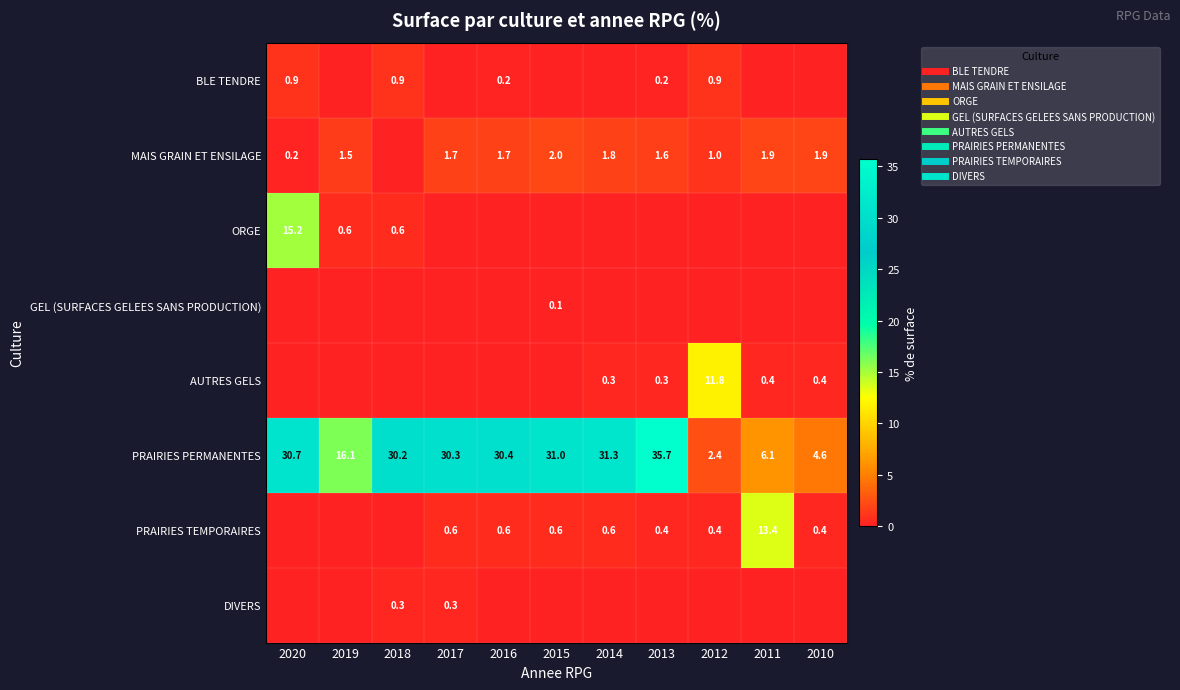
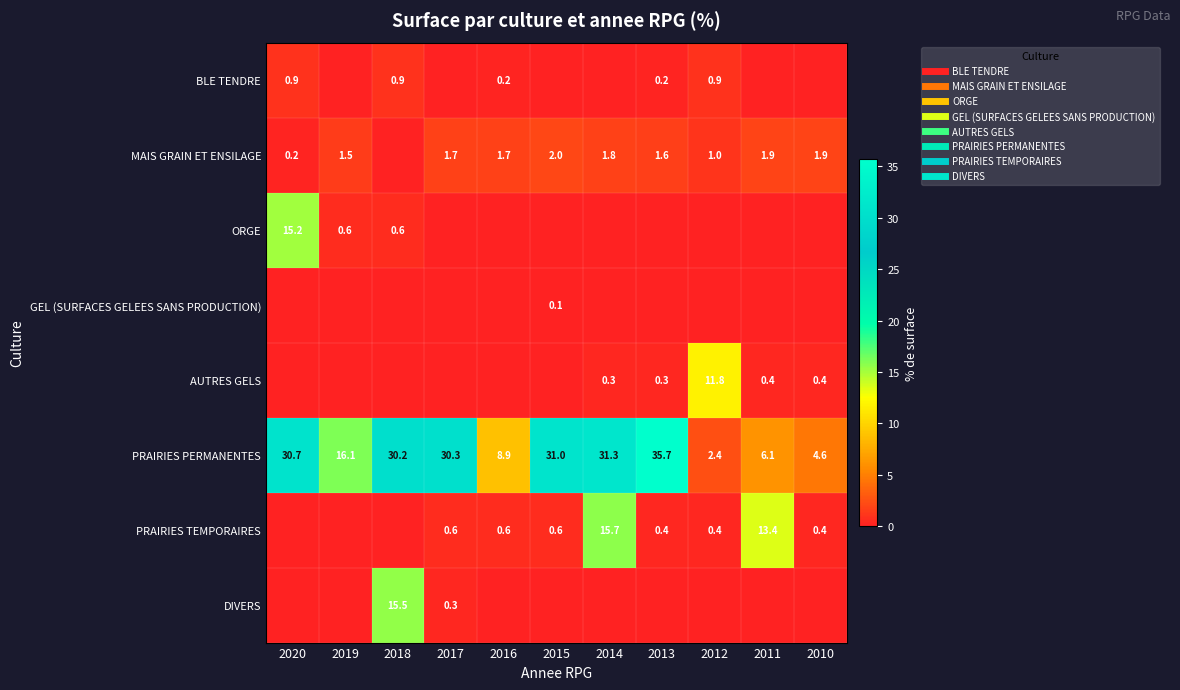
  {
    "BLE TENDRE": {
      "2020": 0.9,
      "2018": 0.9,
      "2016": 0.2,
      "2013": 0.2,
      "2012": 0.9
    },
    "MAIS GRAIN ET ENSILAGE": {
      "2020": 0.2,
      "2019": 1.5,
      "2017": 1.7,
      "2016": 1.7,
      "2015": 2.0,
      "2014": 1.8,
      "2013": 1.6,
      "2012": 1.0,
      "2011": 1.9,
      "2010": 1.9
    },
    "ORGE": {
      "2020": 15.2,
      "2019": 0.6,
      "2018": 0.6
    },
    "GEL (SURFACES GELEES SANS PRODUCTION)": {
      "2015": 0.1
    },
    "AUTRES GELS": {
      "2014": 0.3,
      "2013": 0.3,
      "2012": 11.8,
      "2011": 0.4,
      "2010": 0.4
    },
    "PRAIRIES PERMANENTES": {
      "2020": 30.7,
      "2019": 16.1,
      "2018": 30.2,
      "2017": 30.3,
-     "2016": 30.4,
+     "2016": 8.9,
      "2015": 31.0,
      "2014": 31.3,
      "2013": 35.7,
      "2012": 2.4,
      "2011": 6.1,
      "2010": 4.6
    },
    "PRAIRIES TEMPORAIRES": {
      "2017": 0.6,
      "2016": 0.6,
      "2015": 0.6,
-     "2014": 0.6,
+     "2014": 15.7,
      "2013": 0.4,
      "2012": 0.4,
      "2011": 13.4,
      "2010": 0.4
    },
    "DIVERS": {
-     "2018": 0.3,
+     "2018": 15.5,
      "2017": 0.3
    }
  }
